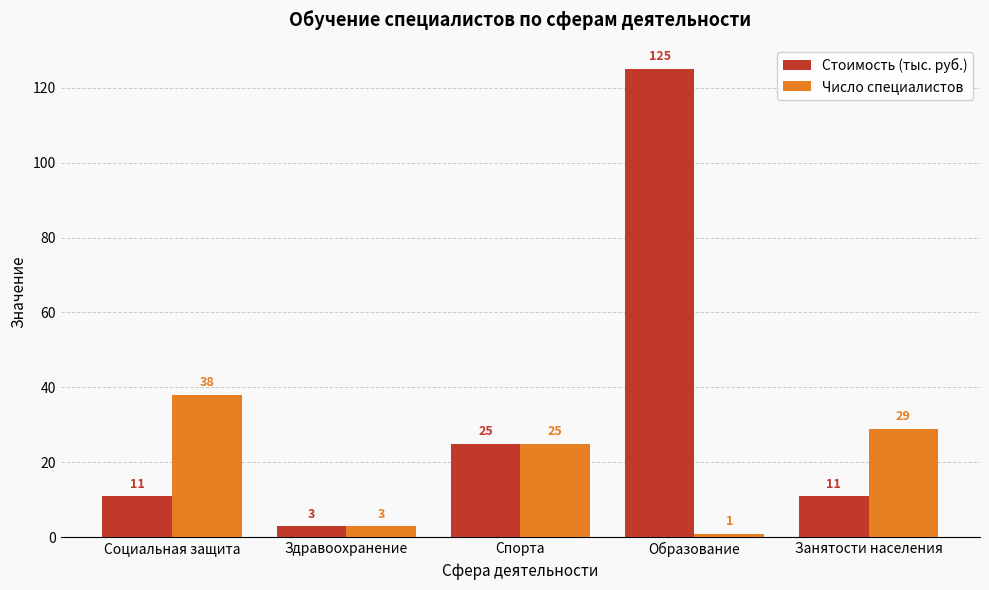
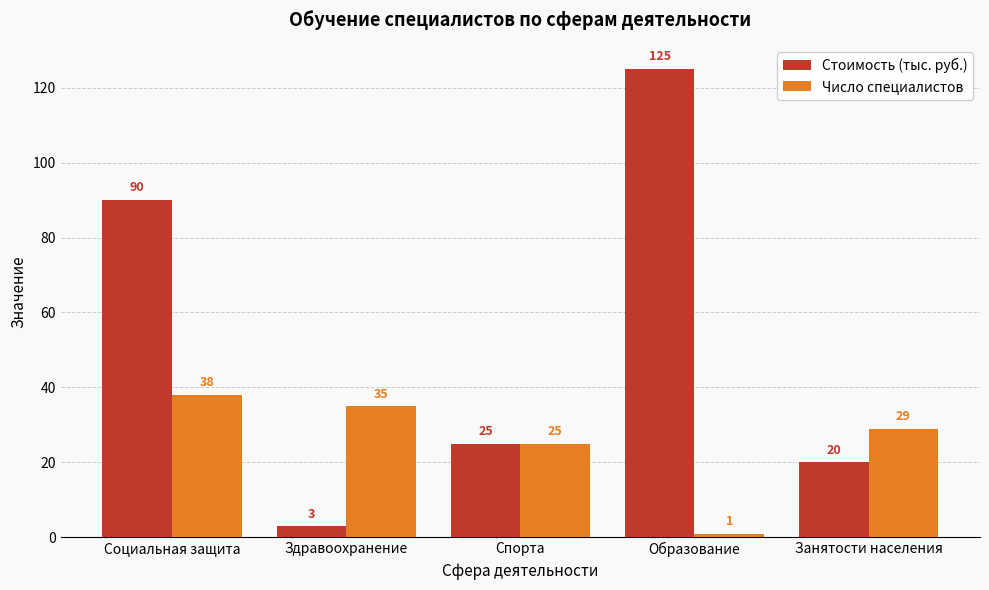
  {
    "Стоимость (тыс. руб.)": {
-     "Социальная защита": 11,
+     "Социальная защита": 90,
      "Здравоохранение": 3,
      "Спорта": 25,
      "Образование": 125,
-     "Занятости населения": 11
+     "Занятости населения": 20
    },
    "Число специалистов": {
      "Социальная защита": 38,
-     "Здравоохранение": 3,
+     "Здравоохранение": 35,
      "Спорта": 25,
      "Образование": 1,
      "Занятости населения": 29
    }
  }
